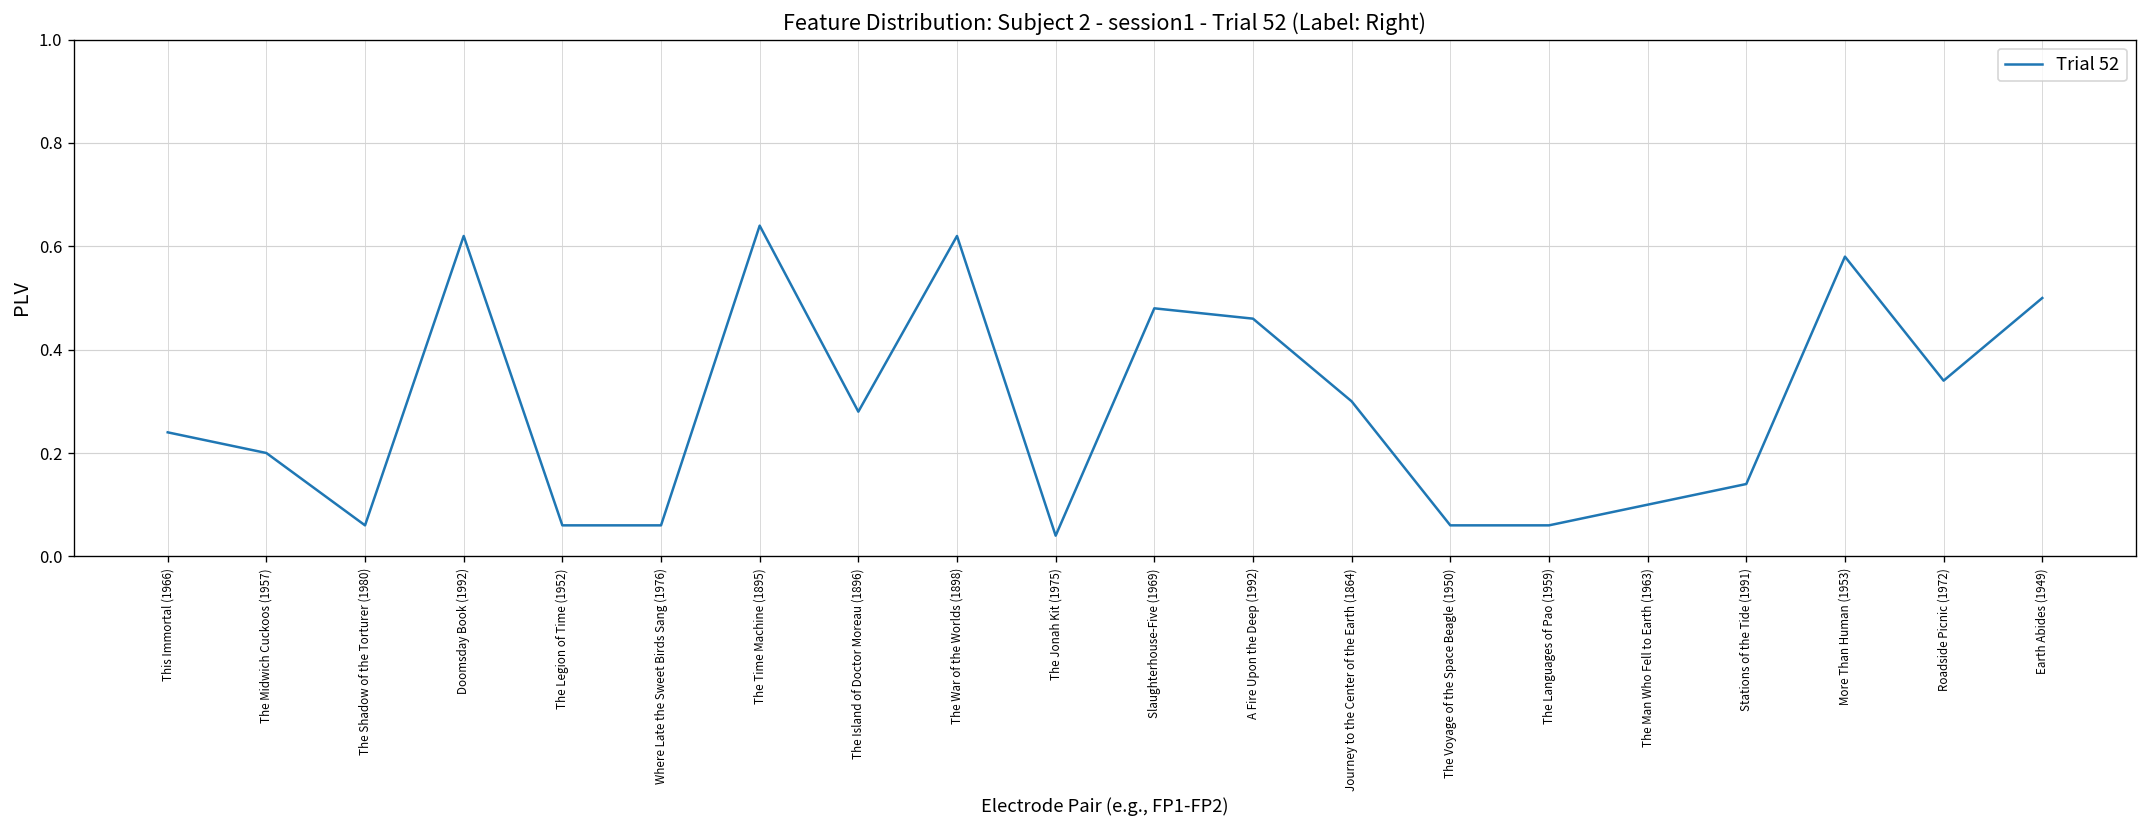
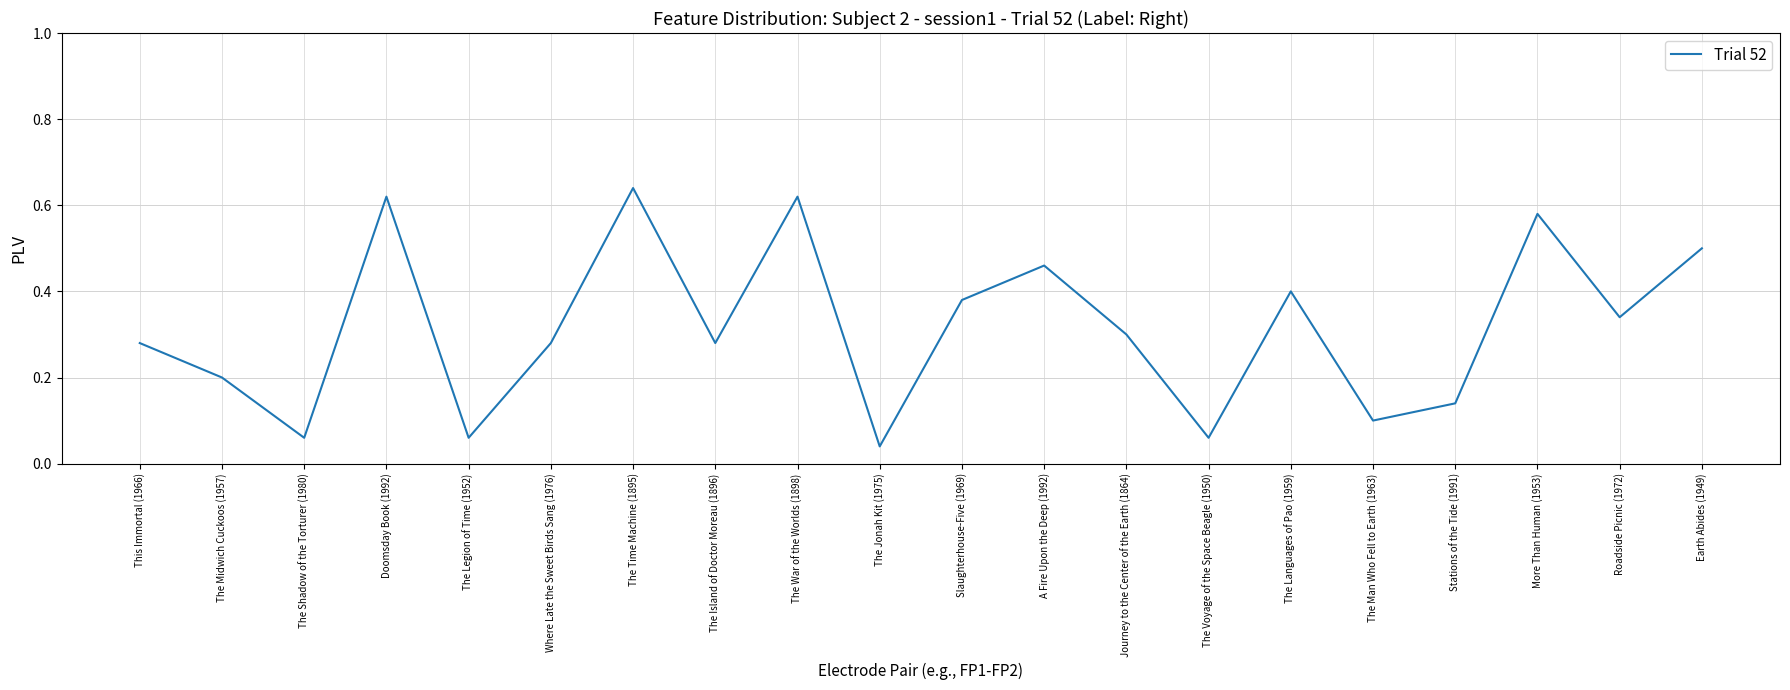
  {
-   "This Immortal (1966)": 0.24,
+   "This Immortal (1966)": 0.28,
    "The Midwich Cuckoos (1957)": 0.20,
    "The Shadow of the Torturer (1980)": 0.06,
    "Doomsday Book (1992)": 0.62,
    "The Legion of Time (1952)": 0.06,
-   "Where Late the Sweet Birds Sang (1976)": 0.06,
+   "Where Late the Sweet Birds Sang (1976)": 0.28,
    "The Time Machine (1895)": 0.64,
    "The Island of Doctor Moreau (1896)": 0.28,
    "The War of the Worlds (1898)": 0.62,
    "The Jonah Kit (1975)": 0.04,
-   "Slaughterhouse-Five (1969)": 0.48,
+   "Slaughterhouse-Five (1969)": 0.38,
    "A Fire Upon the Deep (1992)": 0.46,
    "Journey to the Center of the Earth (1864)": 0.30,
    "The Voyage of the Space Beagle (1950)": 0.06,
-   "The Languages of Pao (1959)": 0.06,
+   "The Languages of Pao (1959)": 0.40,
    "The Man Who Fell to Earth (1963)": 0.10,
    "Stations of the Tide (1991)": 0.14,
    "More Than Human (1953)": 0.58,
    "Roadside Picnic (1972)": 0.34,
    "Earth Abides (1949)": 0.50
  }
